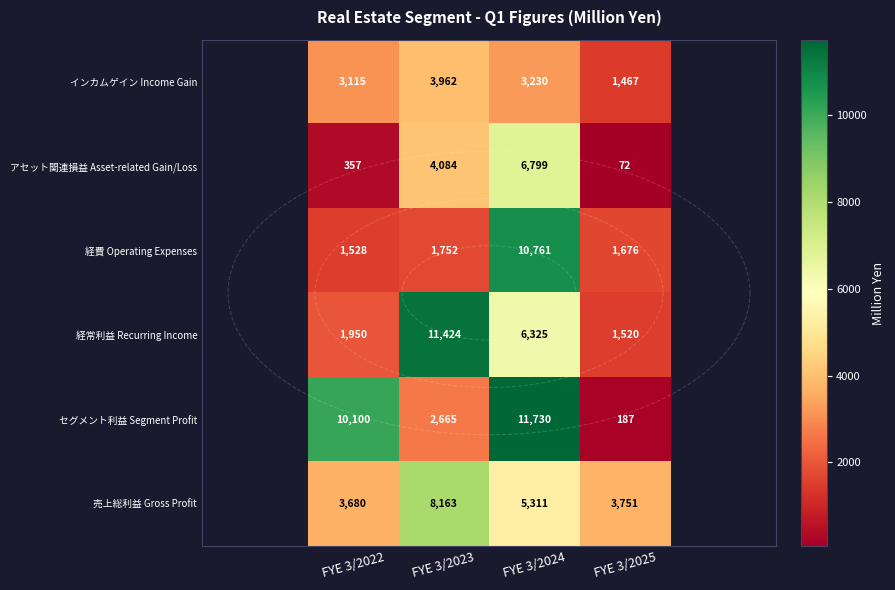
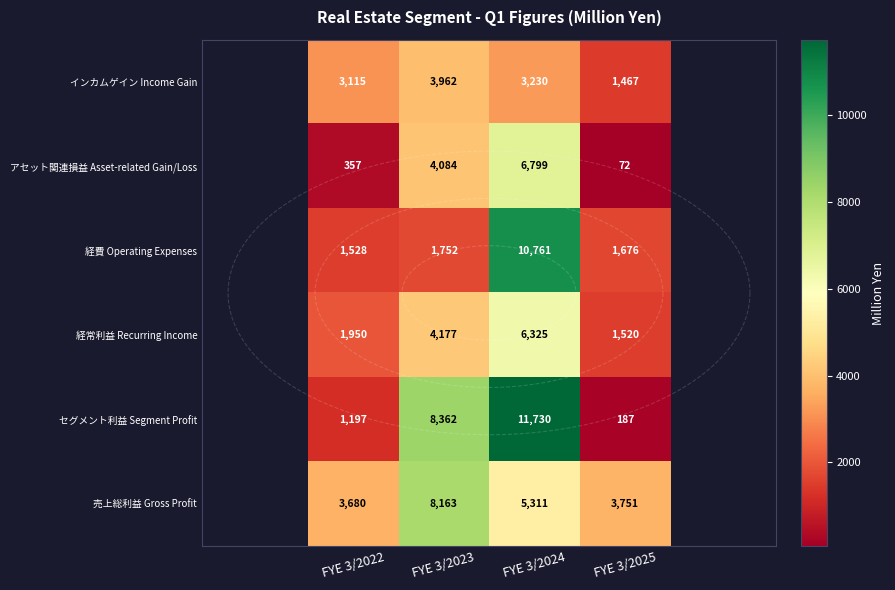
  {
    "インカムゲイン Income Gain": {
      "FYE 3/2022": "3,115",
      "FYE 3/2023": "3,962",
      "FYE 3/2024": "3,230",
      "FYE 3/2025": "1,467"
    },
    "アセット関連損益 Asset-related Gain/Loss": {
      "FYE 3/2023": "4,084",
      "FYE 3/2024": "6,799"
    },
    "経常利益 Recurring Income": {
-     "FYE 3/2023": "11,424"
+     "FYE 3/2023": "4,177"
    },
    "セグメント利益 Segment Profit": {
-     "FYE 3/2022": "10,100",
-     "FYE 3/2023": "2,665",
+     "FYE 3/2022": "1,197",
+     "FYE 3/2023": "8,362",
      "FYE 3/2024": "11,730"
    },
    "売上総利益 Gross Profit": {
      "FYE 3/2022": "3,680",
      "FYE 3/2023": "8,163",
      "FYE 3/2024": "5,311",
      "FYE 3/2025": "3,751"
    }
  }
